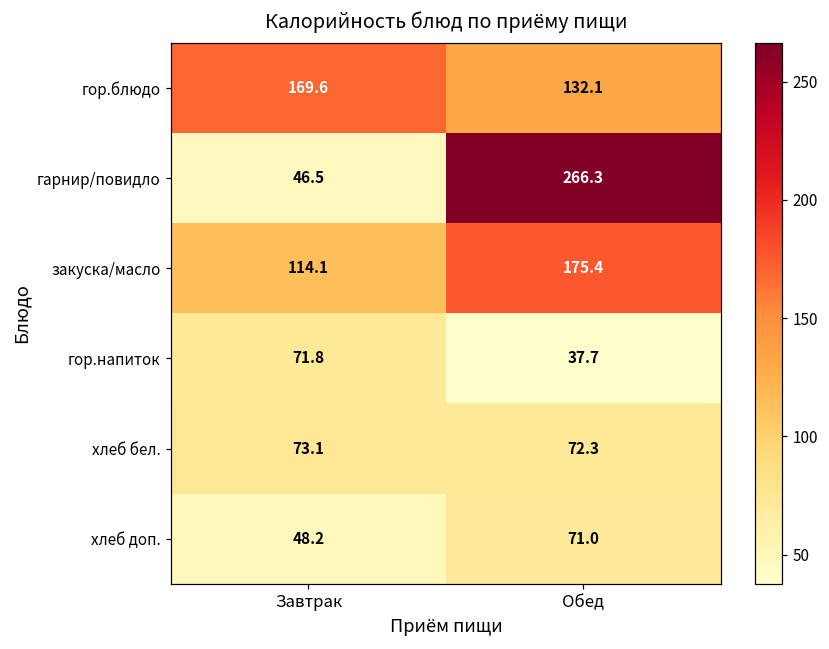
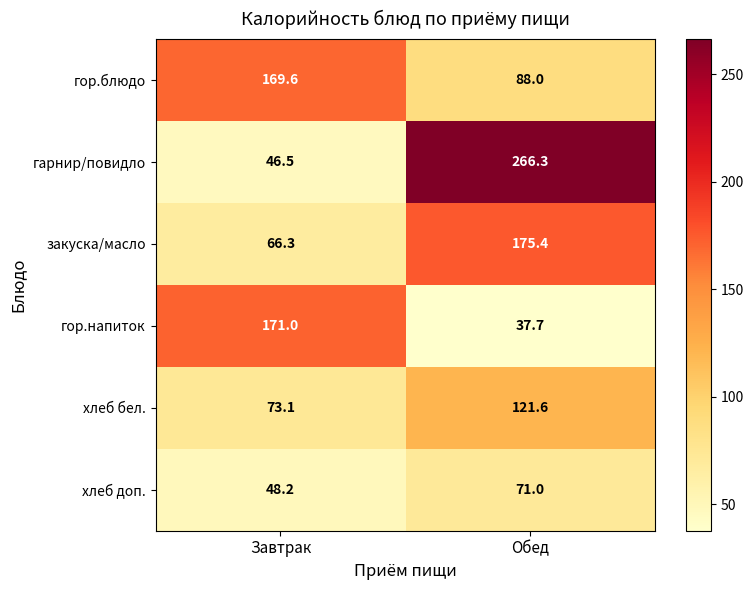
  {
    "гор.блюдо": {
      "Завтрак": 169.6,
-     "Обед": 132.1
+     "Обед": 88.0
    },
    "гарнир/повидло": {
      "Завтрак": 46.5,
      "Обед": 266.3
    },
    "закуска/масло": {
-     "Завтрак": 114.1,
+     "Завтрак": 66.3,
      "Обед": 175.4
    },
    "гор.напиток": {
-     "Завтрак": 71.8,
+     "Завтрак": 171.0,
      "Обед": 37.7
    },
    "хлеб бел.": {
      "Завтрак": 73.1,
-     "Обед": 72.3
+     "Обед": 121.6
    },
    "хлеб доп.": {
      "Завтрак": 48.2,
      "Обед": 71.0
    }
  }
